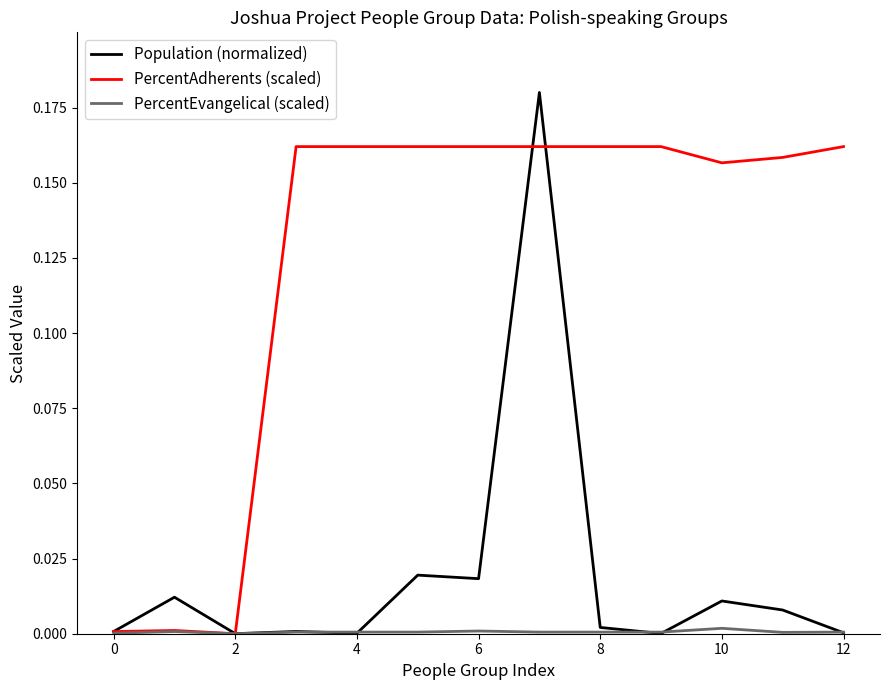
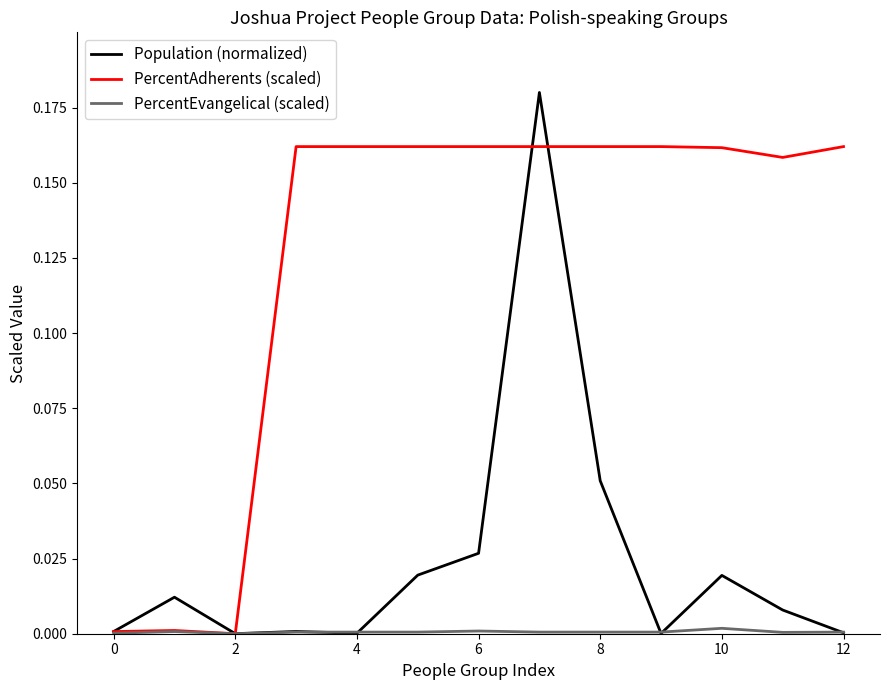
  {
    "Population (normalized)": {
-     "6": 0.018,
-     "8": 0.002,
-     "10": 0.011
+     "6": 0.027,
+     "8": 0.051,
+     "10": 0.019
    },
    "PercentAdherents (scaled)": {
      "4": 0.162,
      "6": 0.162,
      "8": 0.162,
-     "10": 0.157,
+     "10": 0.162,
      "12": 0.162
    },
    "PercentEvangelical (scaled)": {
      "6": 0.001,
      "8": 0.001,
      "10": 0.002
    }
  }
